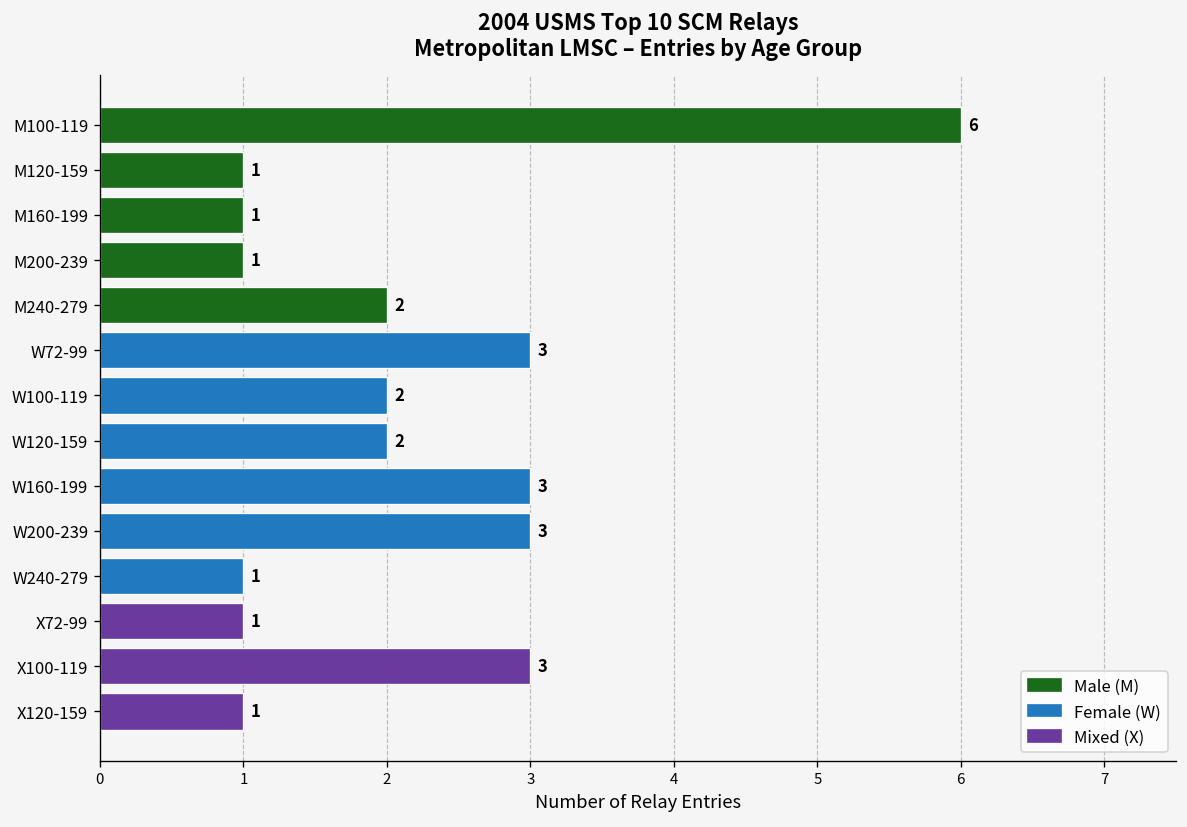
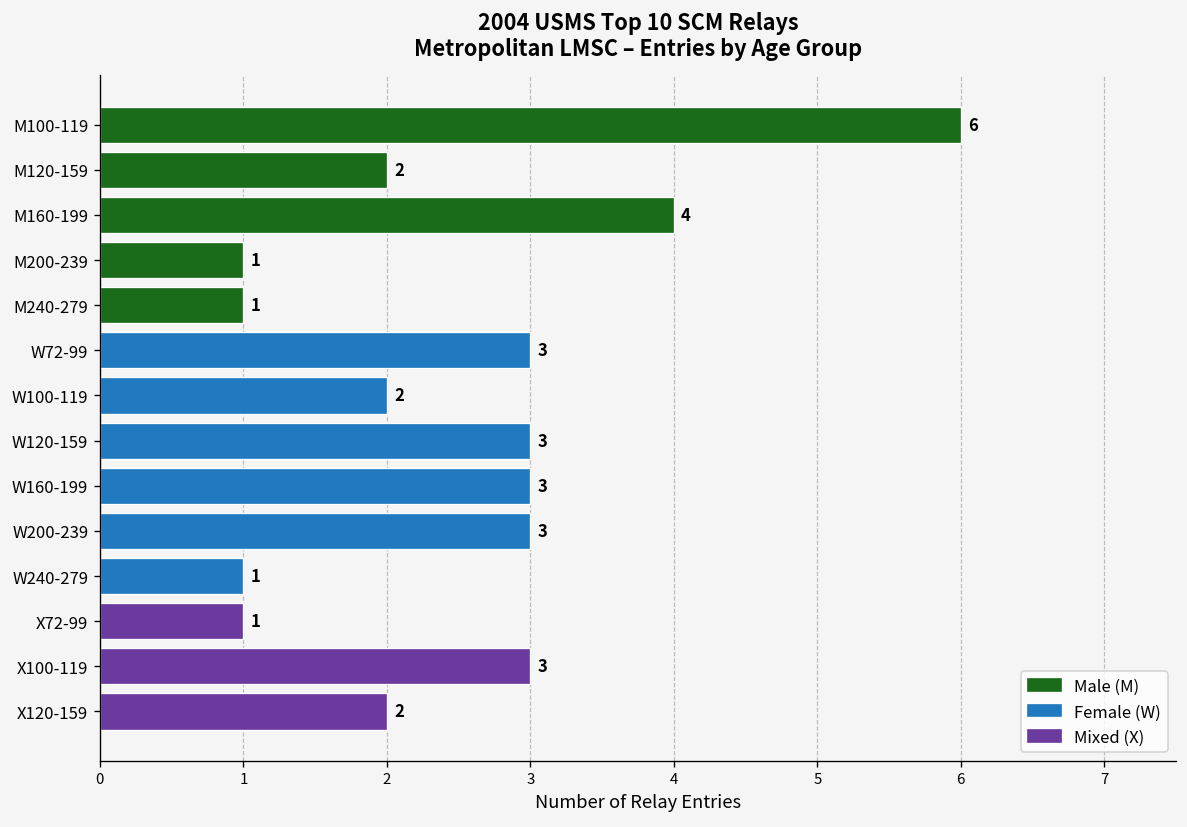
  {
    "M100-119": 6,
-   "M120-159": 1,
-   "M160-199": 1,
+   "M120-159": 2,
+   "M160-199": 4,
    "M200-239": 1,
-   "M240-279": 2,
+   "M240-279": 1,
    "W72-99": 3,
    "W100-119": 2,
-   "W120-159": 2,
+   "W120-159": 3,
    "W160-199": 3,
    "W200-239": 3,
    "W240-279": 1,
    "X72-99": 1,
    "X100-119": 3,
-   "X120-159": 1
+   "X120-159": 2
  }
